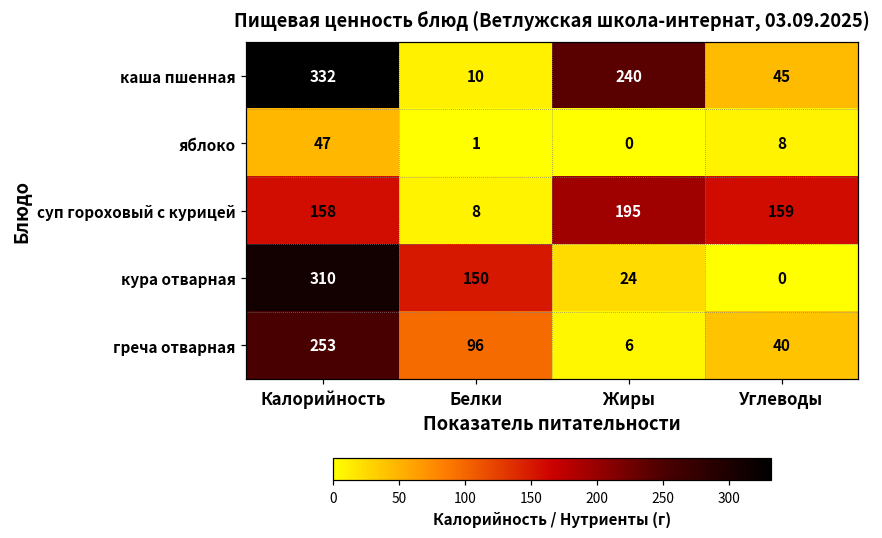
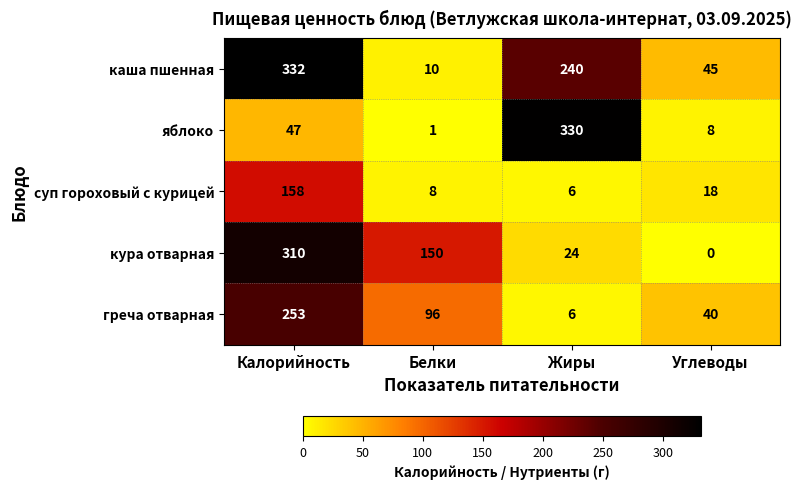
  {
    "каша пшенная": {
      "Калорийность": 332,
      "Белки": 10,
      "Жиры": 240,
      "Углеводы": 45
    },
    "яблоко": {
      "Калорийность": 47,
      "Белки": 1,
-     "Жиры": 0,
+     "Жиры": 330,
      "Углеводы": 8
    },
    "суп гороховый с курицей": {
      "Калорийность": 158,
      "Белки": 8,
-     "Жиры": 195,
-     "Углеводы": 159
+     "Жиры": 6,
+     "Углеводы": 18
    },
    "кура отварная": {
      "Калорийность": 310,
      "Белки": 150,
      "Жиры": 24,
      "Углеводы": 0
    },
    "греча отварная": {
      "Калорийность": 253,
      "Белки": 96,
      "Жиры": 6,
      "Углеводы": 40
    }
  }
